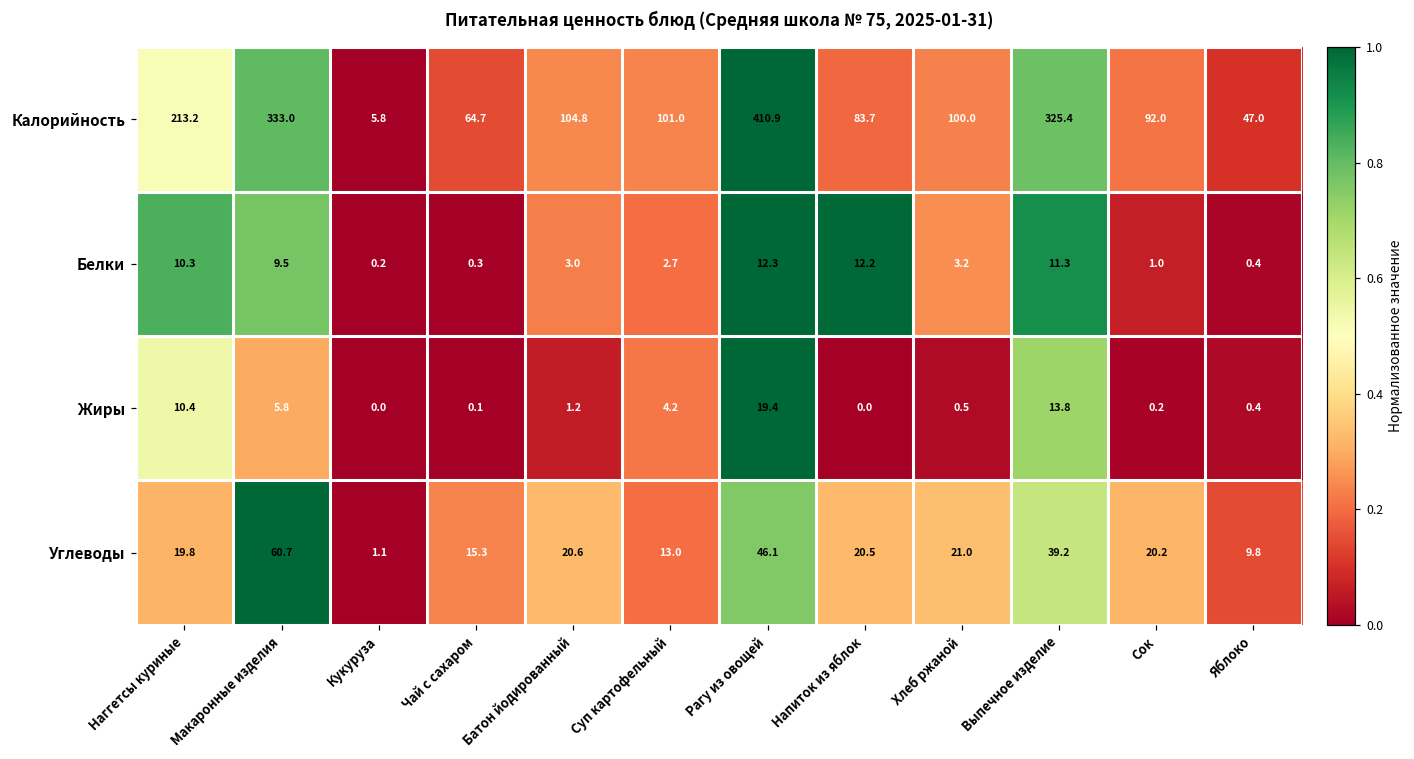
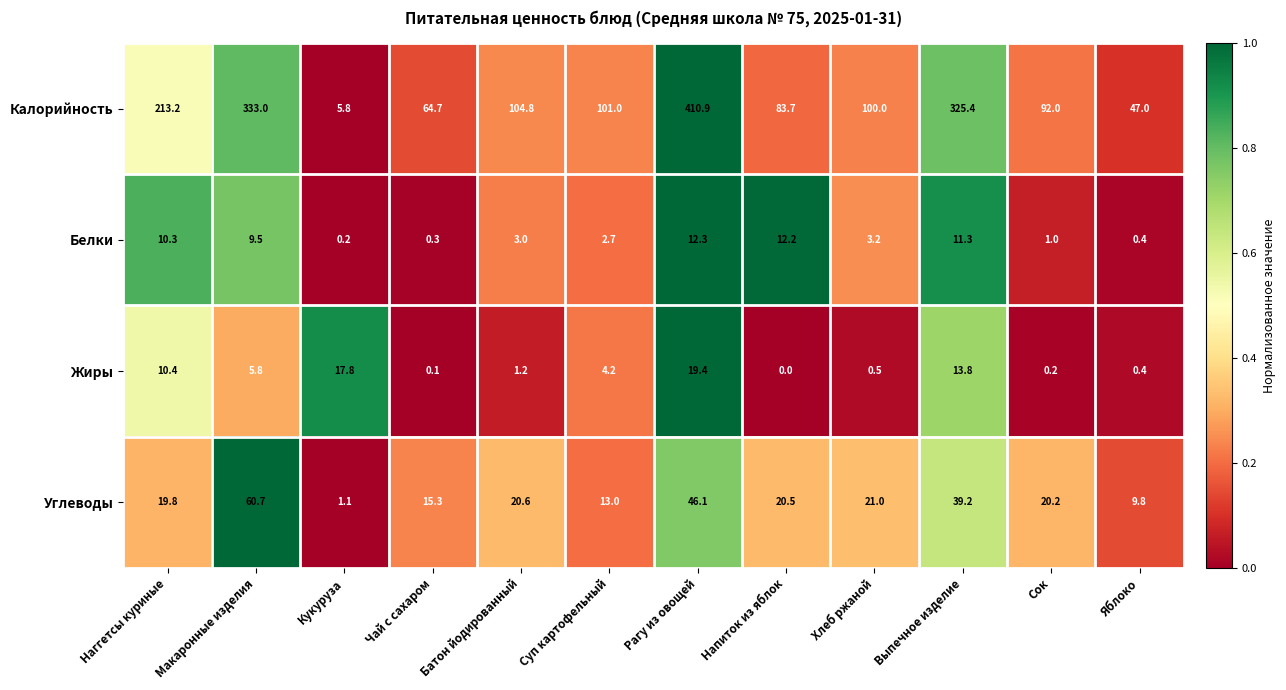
  {
    "Калорийность": {
      "Наггетсы куриные": 213.2,
      "Макаронные изделия": 333.0,
      "Кукуруза": 5.8,
      "Чай с сахаром": 64.7,
      "Батон йодированный": 104.8,
      "Суп картофельный": 101.0,
      "Рагу из овощей": 410.9,
      "Напиток из яблок": 83.7,
      "Хлеб ржаной": 100.0,
      "Выпечное изделие": 325.4,
      "Сок": 92.0,
      "Яблоко": 47.0
    },
    "Белки": {
      "Наггетсы куриные": 10.3,
      "Макаронные изделия": 9.5,
      "Кукуруза": 0.2,
      "Чай с сахаром": 0.3,
      "Батон йодированный": 3.0,
      "Суп картофельный": 2.7,
      "Рагу из овощей": 12.3,
      "Напиток из яблок": 12.2,
      "Хлеб ржаной": 3.2,
      "Выпечное изделие": 11.3,
      "Сок": 1.0,
      "Яблоко": 0.4
    },
    "Жиры": {
      "Наггетсы куриные": 10.4,
      "Макаронные изделия": 5.8,
-     "Кукуруза": 0.0,
+     "Кукуруза": 17.8,
      "Чай с сахаром": 0.1,
      "Батон йодированный": 1.2,
      "Суп картофельный": 4.2,
      "Рагу из овощей": 19.4,
      "Напиток из яблок": 0.0,
      "Хлеб ржаной": 0.5,
      "Выпечное изделие": 13.8,
      "Сок": 0.2,
      "Яблоко": 0.4
    },
    "Углеводы": {
      "Наггетсы куриные": 19.8,
      "Макаронные изделия": 60.7,
      "Кукуруза": 1.1,
      "Чай с сахаром": 15.3,
      "Батон йодированный": 20.6,
      "Суп картофельный": 13.0,
      "Рагу из овощей": 46.1,
      "Напиток из яблок": 20.5,
      "Хлеб ржаной": 21.0,
      "Выпечное изделие": 39.2,
      "Сок": 20.2,
      "Яблоко": 9.8
    }
  }
